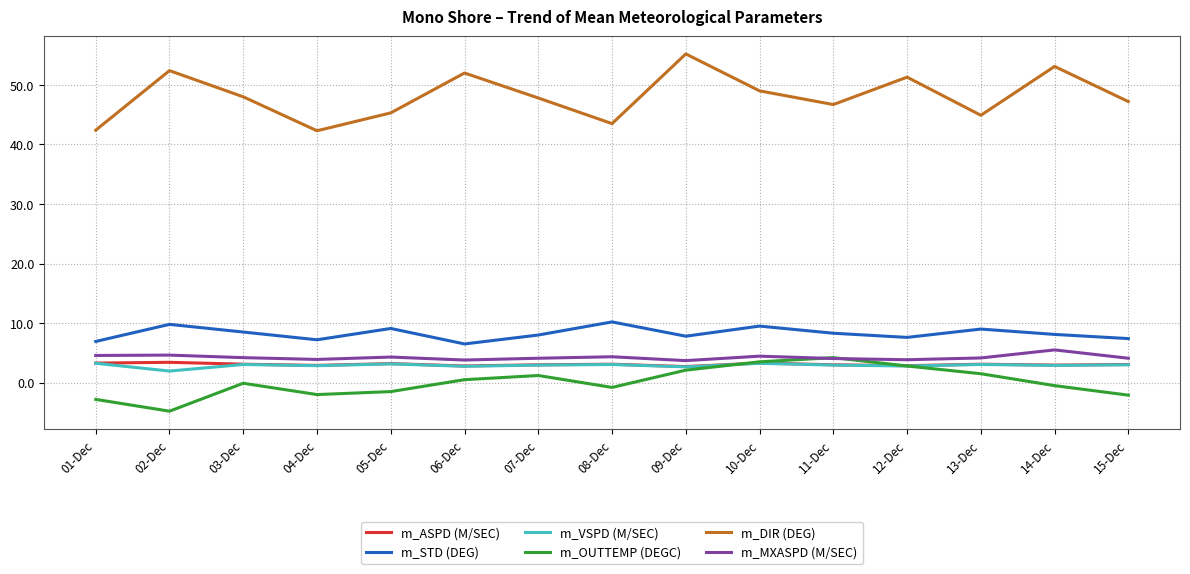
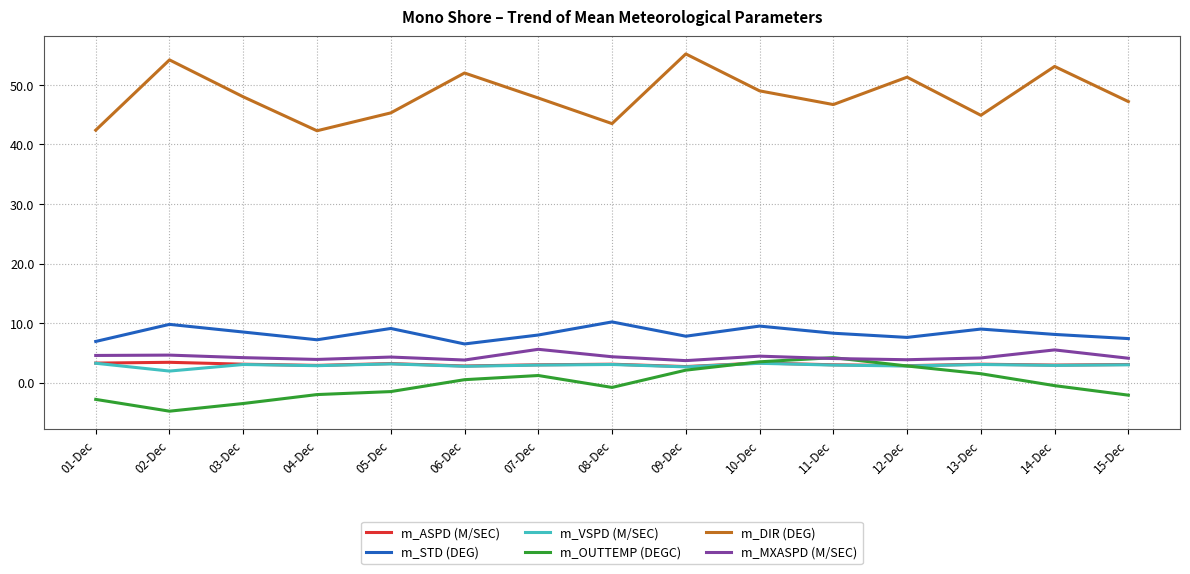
  {
    "m_ASPD (M/SEC)": {
      "02-Dec": 3
    },
    "m_STD (DEG)": {
      "01-Dec": 7,
      "02-Dec": 10,
      "03-Dec": 9,
      "04-Dec": 7,
      "05-Dec": 9,
      "06-Dec": 7,
      "07-Dec": 8,
      "08-Dec": 10,
      "09-Dec": 8,
      "10-Dec": 10,
      "11-Dec": 8,
      "12-Dec": 8,
      "13-Dec": 9,
      "14-Dec": 8,
      "15-Dec": 7
    },
    "m_VSPD (M/SEC)": {
      "02-Dec": 2
    },
    "m_OUTTEMP (DEGC)": {
      "01-Dec": -3,
      "02-Dec": -5,
-     "03-Dec": 0,
+     "03-Dec": -4,
      "04-Dec": -2,
      "05-Dec": -2,
      "06-Dec": 1,
      "07-Dec": 1,
      "08-Dec": -1,
      "09-Dec": 2,
      "13-Dec": 2,
      "14-Dec": -1,
      "15-Dec": -2
    },
    "m_DIR (DEG)": {
      "01-Dec": 42,
-     "02-Dec": 52,
+     "02-Dec": 54,
      "03-Dec": 48,
      "04-Dec": 42,
      "05-Dec": 45,
      "06-Dec": 52,
      "07-Dec": 48,
      "08-Dec": 44,
      "09-Dec": 55,
      "10-Dec": 49,
      "11-Dec": 47,
      "12-Dec": 51,
      "13-Dec": 45,
      "14-Dec": 53,
      "15-Dec": 47
    },
    "m_MXASPD (M/SEC)": {
      "01-Dec": 5,
      "02-Dec": 5,
      "03-Dec": 4,
      "04-Dec": 4,
      "05-Dec": 4,
      "06-Dec": 4,
-     "07-Dec": 4,
+     "07-Dec": 6,
      "08-Dec": 4,
      "09-Dec": 4,
      "10-Dec": 4,
      "12-Dec": 4,
      "13-Dec": 4,
      "14-Dec": 6,
      "15-Dec": 4
    }
  }
